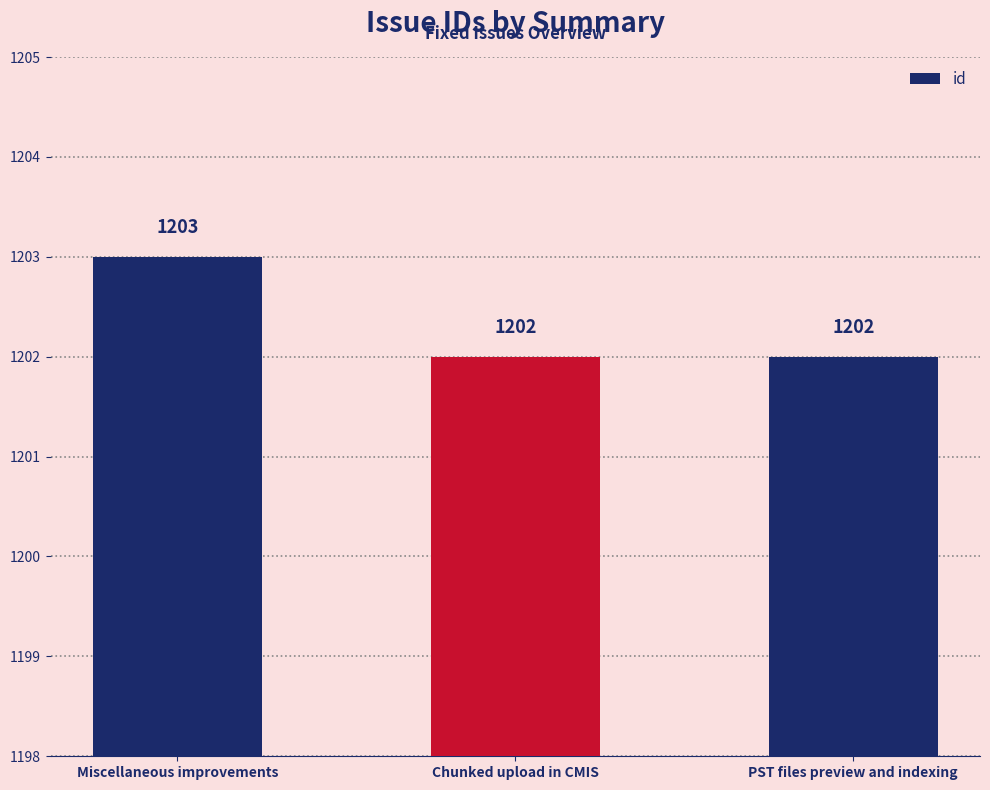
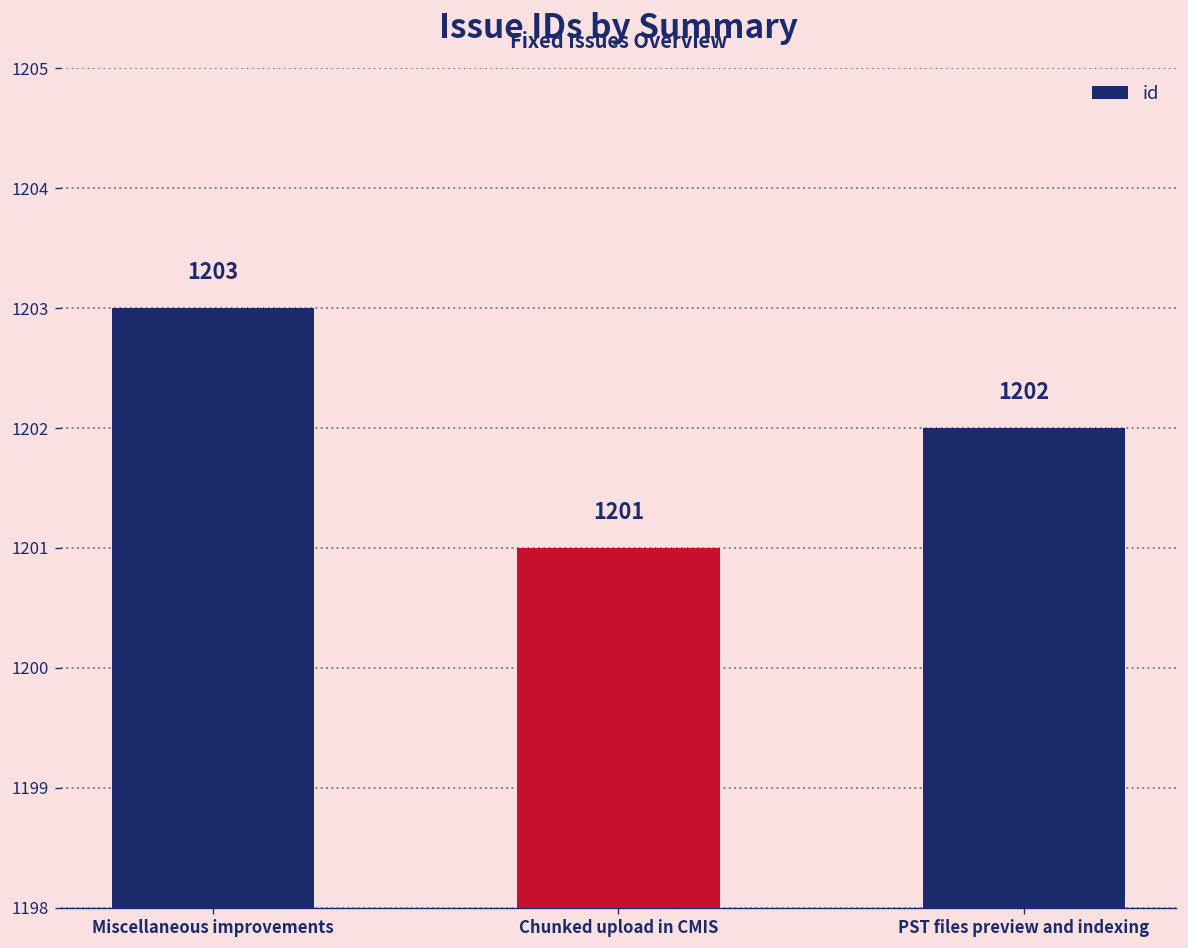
  {
    "Miscellaneous improvements": 1203,
-   "Chunked upload in CMIS": 1202,
+   "Chunked upload in CMIS": 1201,
    "PST files preview and indexing": 1202
  }
